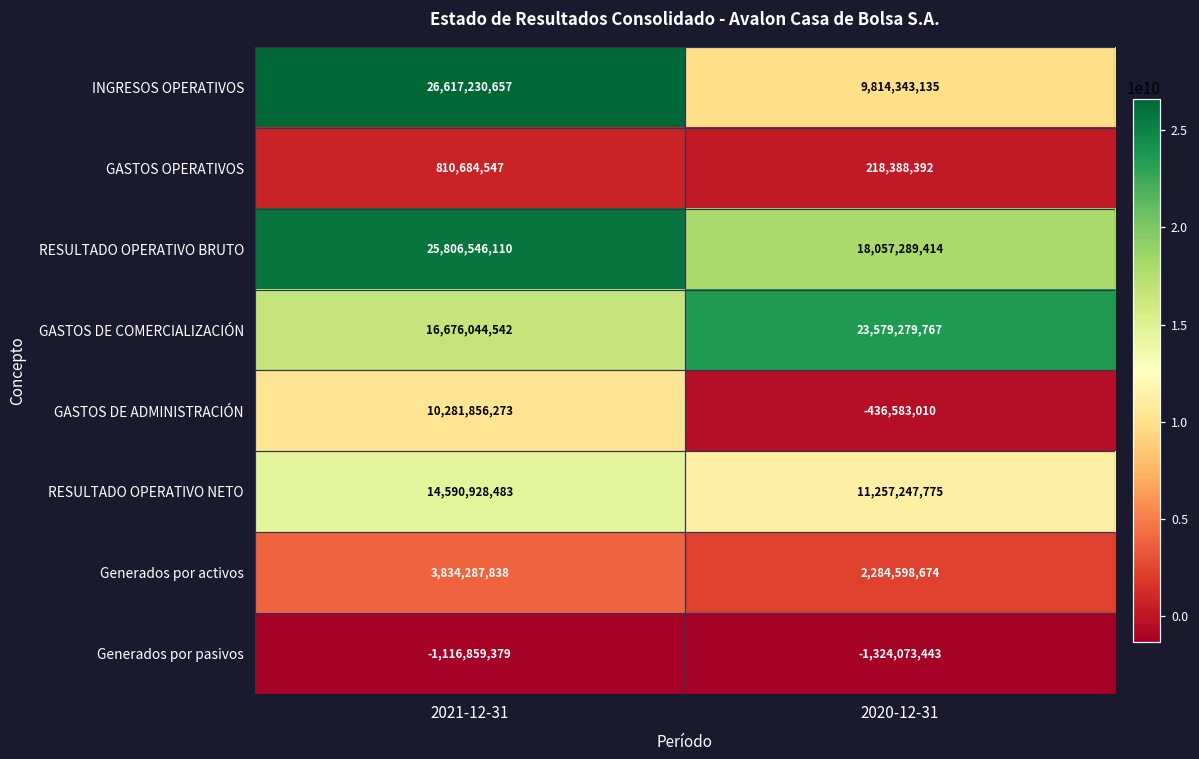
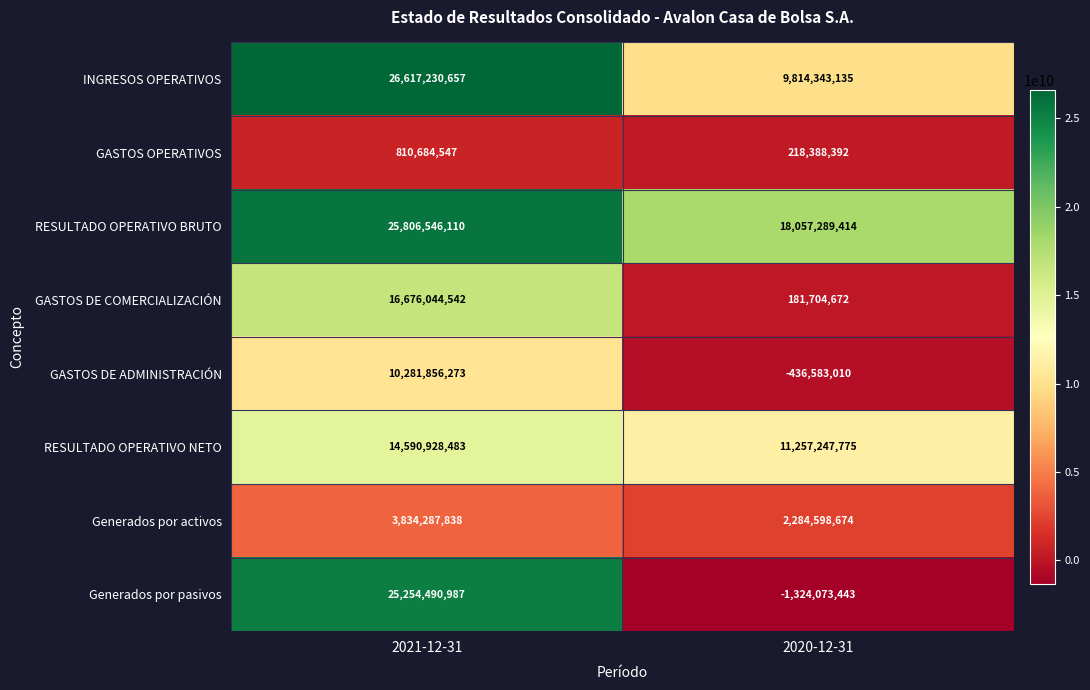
  {
    "INGRESOS OPERATIVOS": {
      "2021-12-31": "26,617,230,657",
      "2020-12-31": "9,814,343,135"
    },
    "GASTOS OPERATIVOS": {
      "2021-12-31": "810,684,547",
      "2020-12-31": "218,388,392"
    },
    "RESULTADO OPERATIVO BRUTO": {
      "2021-12-31": "25,806,546,110",
      "2020-12-31": "18,057,289,414"
    },
    "GASTOS DE COMERCIALIZACIÓN": {
      "2021-12-31": "16,676,044,542",
-     "2020-12-31": "23,579,279,767"
+     "2020-12-31": "181,704,672"
    },
    "GASTOS DE ADMINISTRACIÓN": {
      "2021-12-31": "10,281,856,273",
      "2020-12-31": "-436,583,010"
    },
    "RESULTADO OPERATIVO NETO": {
      "2021-12-31": "14,590,928,483",
      "2020-12-31": "11,257,247,775"
    },
    "Generados por activos": {
      "2021-12-31": "3,834,287,838",
      "2020-12-31": "2,284,598,674"
    },
    "Generados por pasivos": {
-     "2021-12-31": "-1,116,859,379",
+     "2021-12-31": "25,254,490,987",
      "2020-12-31": "-1,324,073,443"
    }
  }
